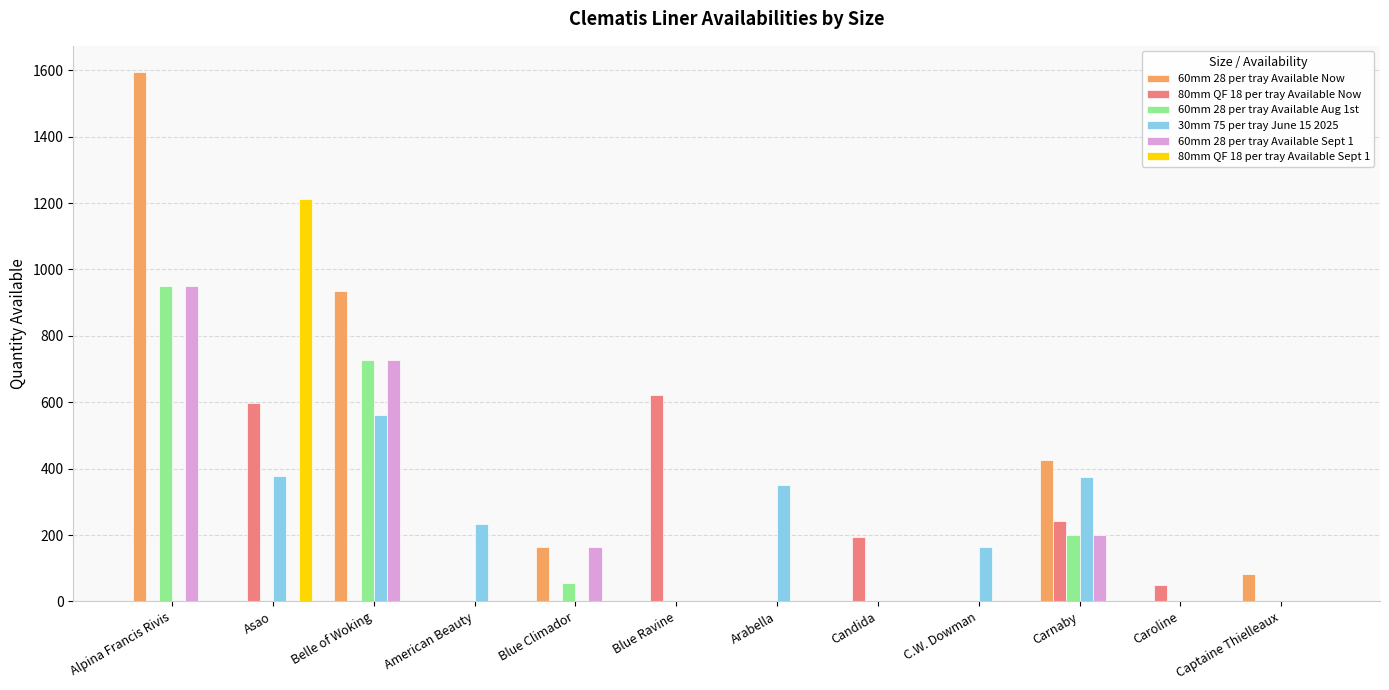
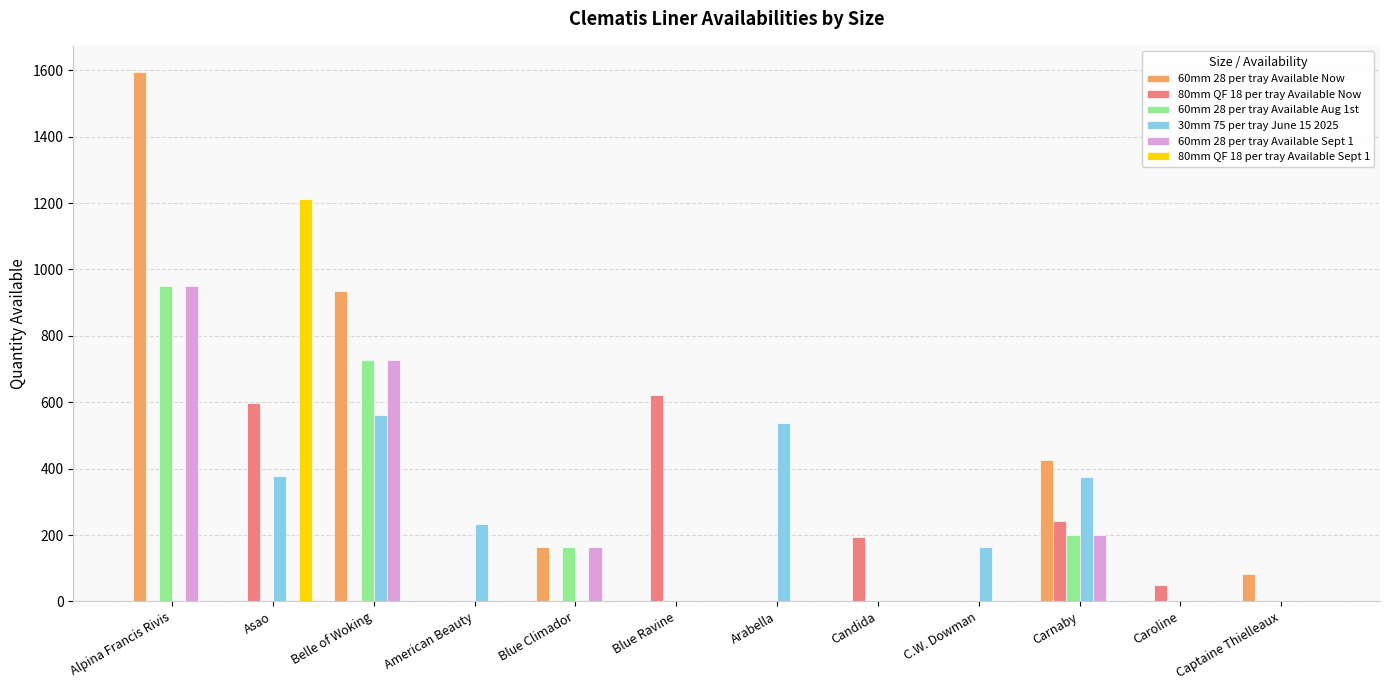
  {
    "60mm 28 per tray Available Aug 1st": {
      "Alpina Francis Rivis": 950,
      "Asao": 0,
      "Belle of Woking": 730,
      "American Beauty": 0,
-     "Blue Climador": 60,
+     "Blue Climador": 160,
      "Blue Ravine": 0,
      "Arabella": 0,
      "Candida": 0,
      "C.W. Dowman": 0,
      "Carnaby": 200,
      "Caroline": 0,
      "Captaine Thielleaux": 0
    },
    "30mm 75 per tray June 15 2025": {
      "Alpina Francis Rivis": 0,
      "Asao": 380,
      "Belle of Woking": 560,
      "American Beauty": 230,
      "Blue Climador": 0,
      "Blue Ravine": 0,
-     "Arabella": 350,
+     "Arabella": 540,
      "Candida": 0,
      "C.W. Dowman": 160,
      "Carnaby": 380,
      "Caroline": 0,
      "Captaine Thielleaux": 0
    },
    "60mm 28 per tray Available Sept 1": {
      "Alpina Francis Rivis": 950,
      "Asao": 0,
      "Belle of Woking": 730,
      "American Beauty": 0,
      "Blue Climador": 160,
      "Blue Ravine": 0,
      "Arabella": 0,
      "Candida": 0,
      "C.W. Dowman": 0,
      "Carnaby": 200,
      "Caroline": 0,
      "Captaine Thielleaux": 0
    },
    "80mm QF 18 per tray Available Sept 1": {
      "Alpina Francis Rivis": 0,
      "Asao": 1210,
      "Belle of Woking": 0,
      "American Beauty": 0,
      "Blue Climador": 0,
      "Blue Ravine": 0,
      "Arabella": 0,
      "Candida": 0,
      "C.W. Dowman": 0,
      "Carnaby": 0,
      "Caroline": 0,
      "Captaine Thielleaux": 0
    }
  }
